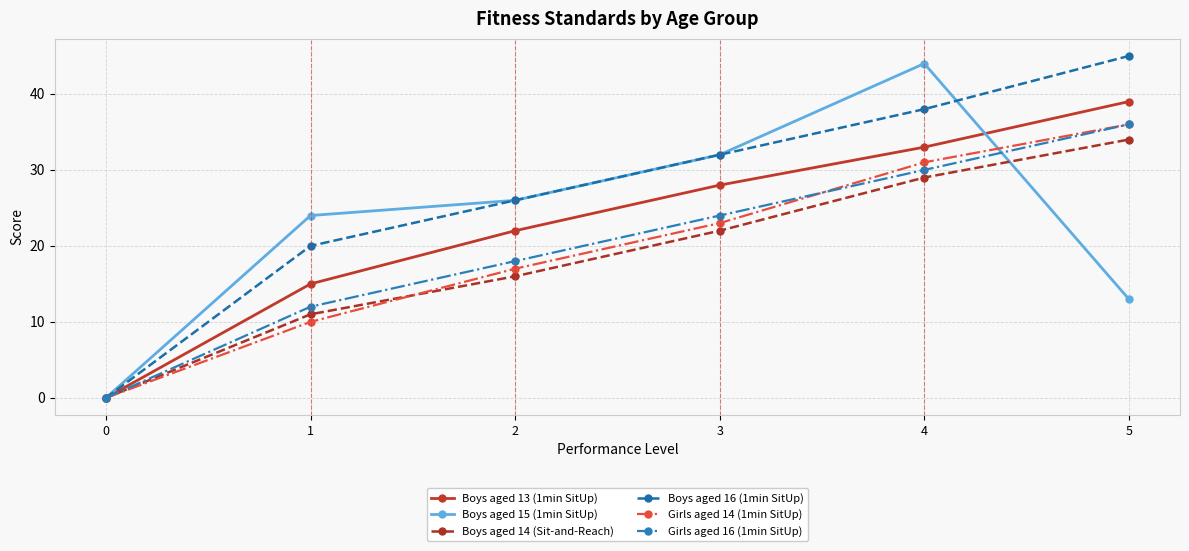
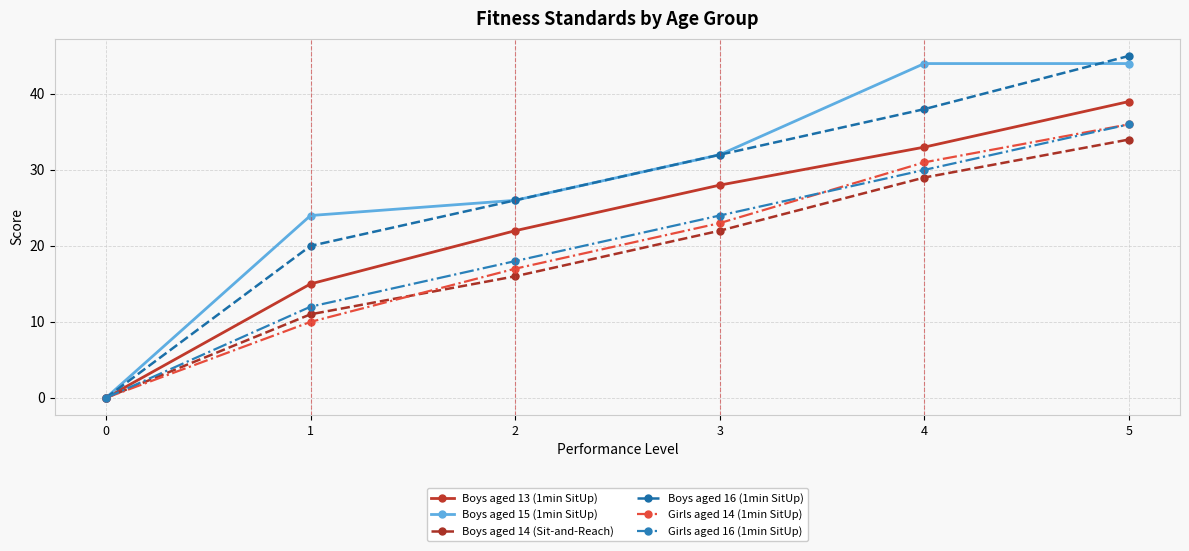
  {
    "Boys aged 15 (1min SitUp)": {
      "1": 24,
      "4": 44,
-     "5": 13
+     "5": 44
    }
  }
